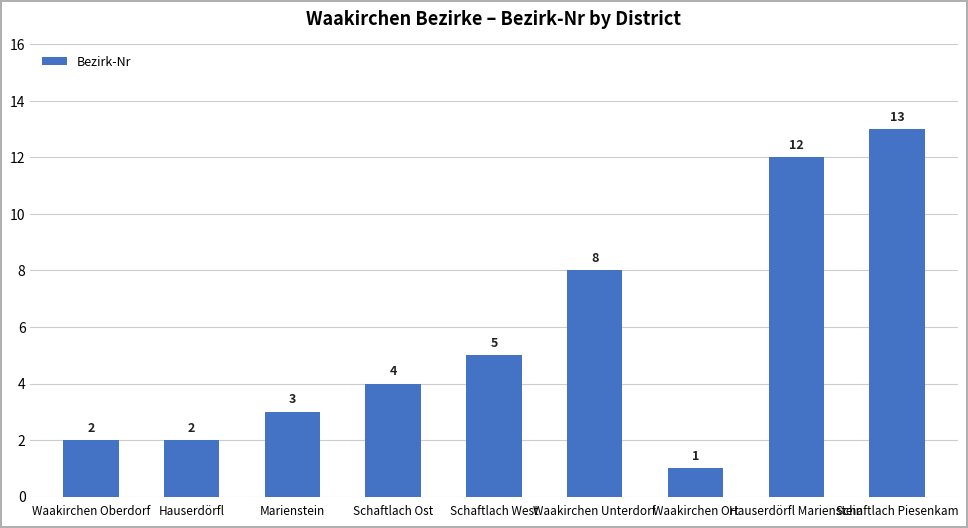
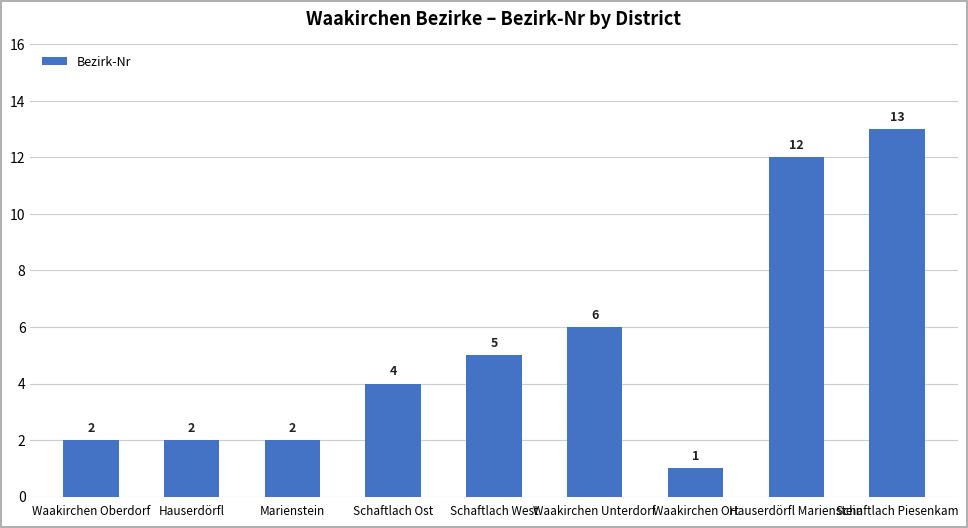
  {
    "Waakirchen Oberdorf": 2,
    "Hauserdörfl": 2,
-   "Marienstein": 3,
+   "Marienstein": 2,
    "Schaftlach Ost": 4,
    "Schaftlach West": 5,
-   "Waakirchen Unterdorf": 8,
+   "Waakirchen Unterdorf": 6,
    "Waakirchen Ort": 1
  }
